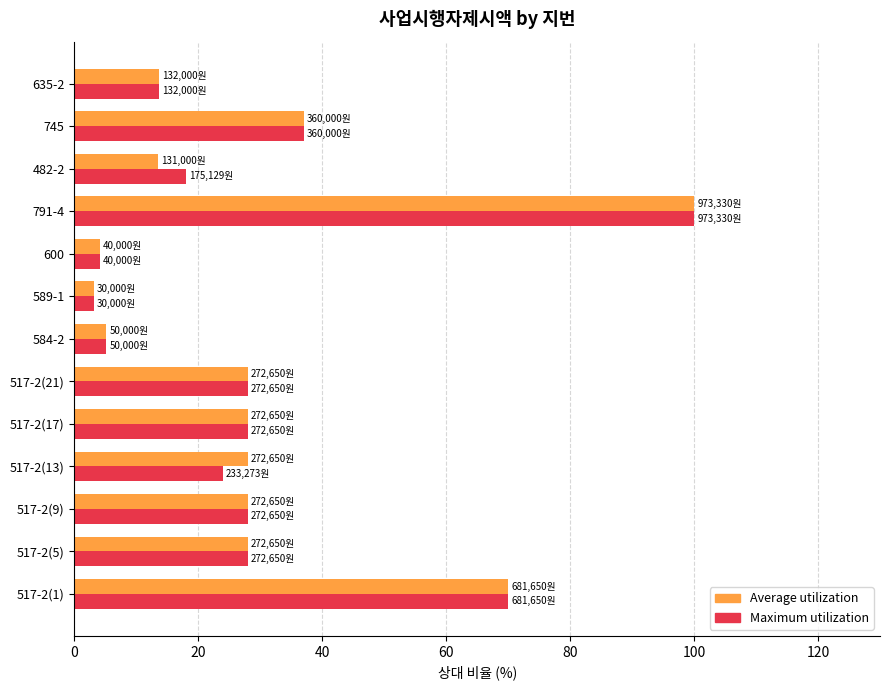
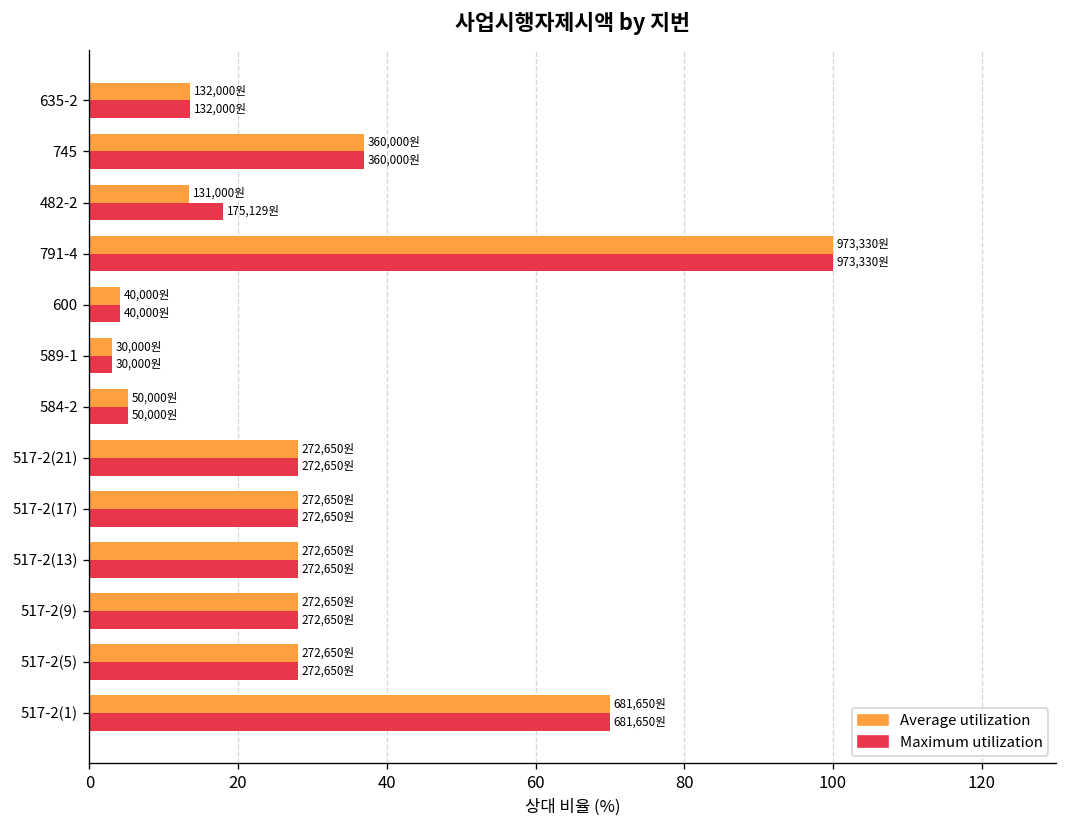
  {
    "Maximum utilization": {
-     "517-2(13)": "233,273원"
+     "517-2(13)": "272,650원"
    }
  }
